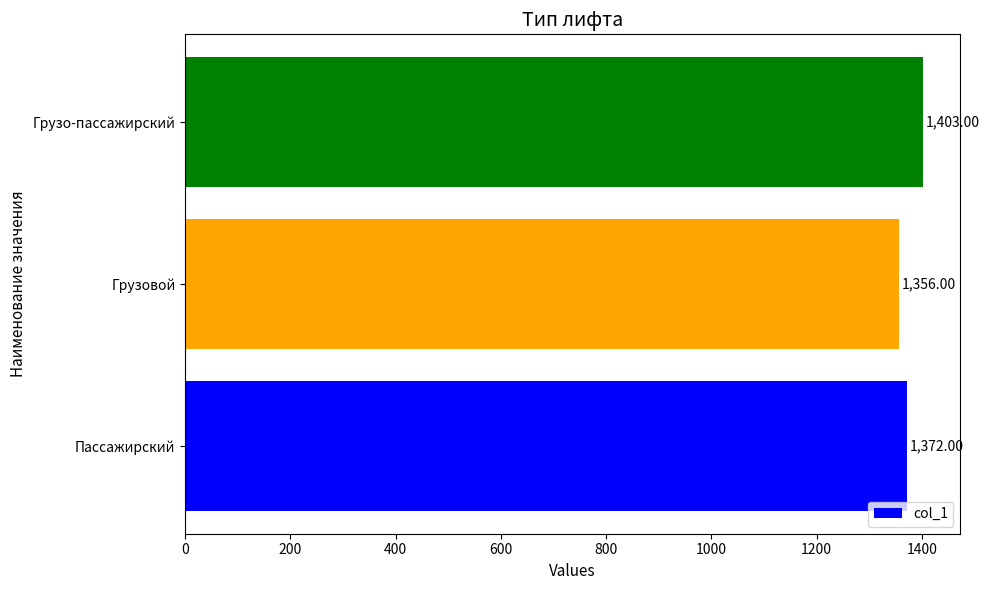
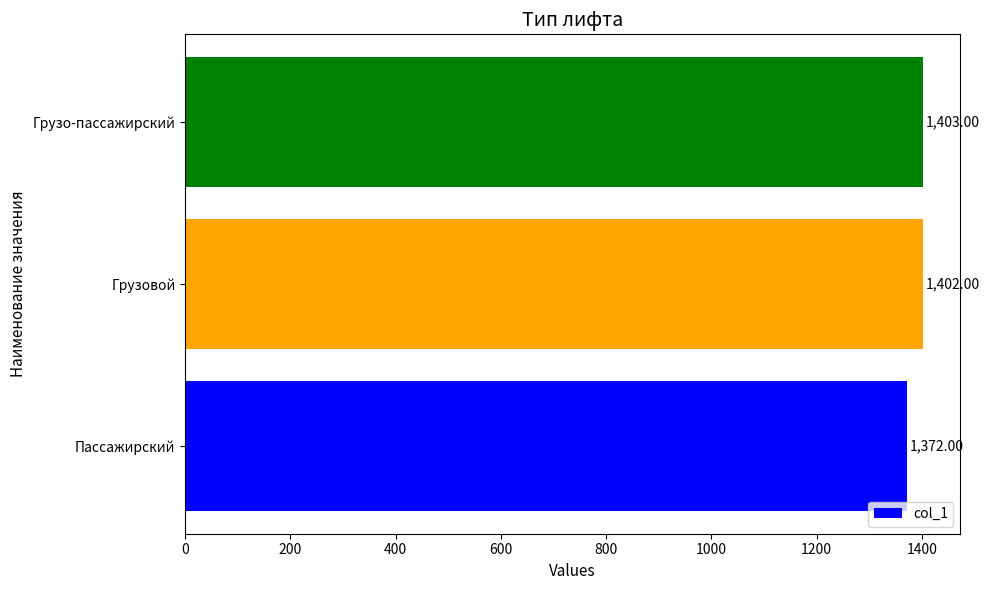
  {
    "Грузо-пассажирский": "1,403.00",
-   "Грузовой": "1,356.00",
+   "Грузовой": "1,402.00",
    "Пассажирский": "1,372.00"
  }
